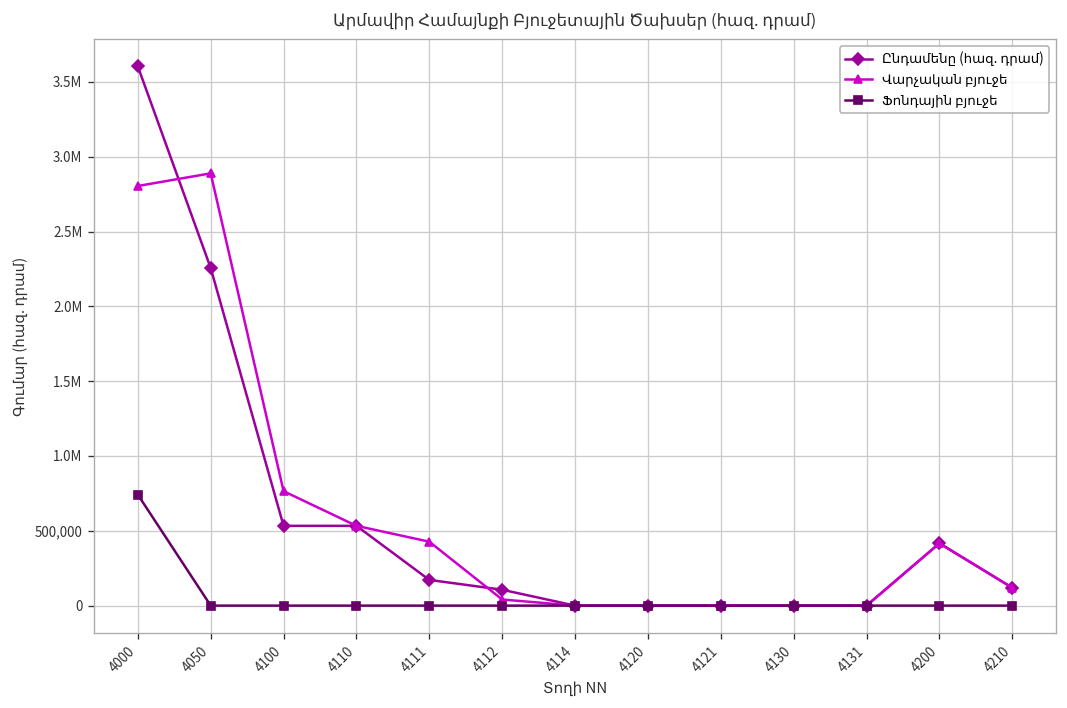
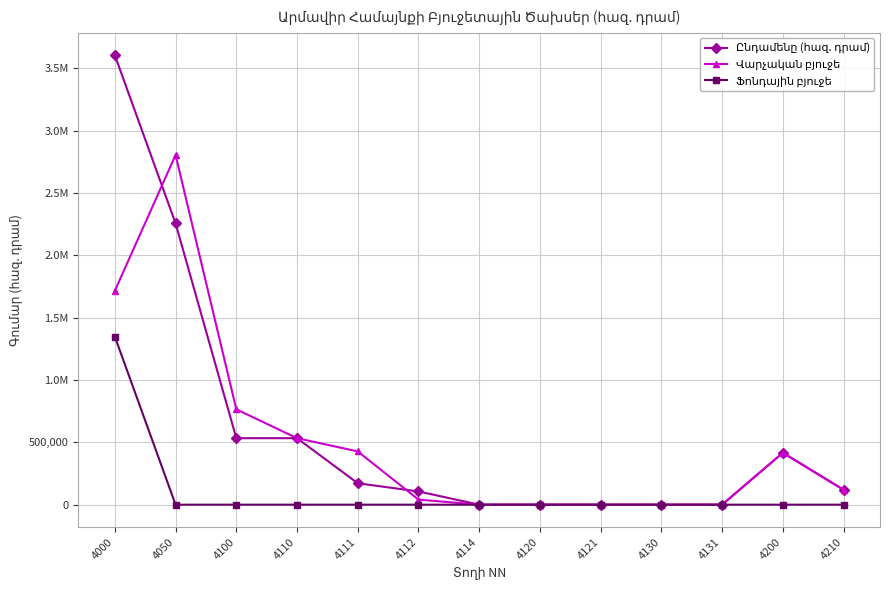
  {
    "Ընդամենը (հազ. դրամ)": {
      "4000": "3,600,000",
      "4050": "2,260,000",
      "4100": "530,000",
      "4111": "170,000",
      "4112": "110,000"
    },
    "Վարչական բյուջե": {
-     "4000": "2,800,000",
-     "4050": "2,890,000",
+     "4000": "1,720,000",
+     "4050": "2,800,000",
      "4100": "760,000",
      "4111": "430,000",
      "4112": "40,000"
    },
    "Ֆոնդային բյուջե": {
-     "4000": "740,000",
+     "4000": "1,350,000",
      "4050": "0",
      "4100": "0",
      "4110": "0",
      "4111": "0",
      "4112": "0",
      "4200": "0",
      "4210": "0"
    }
  }
